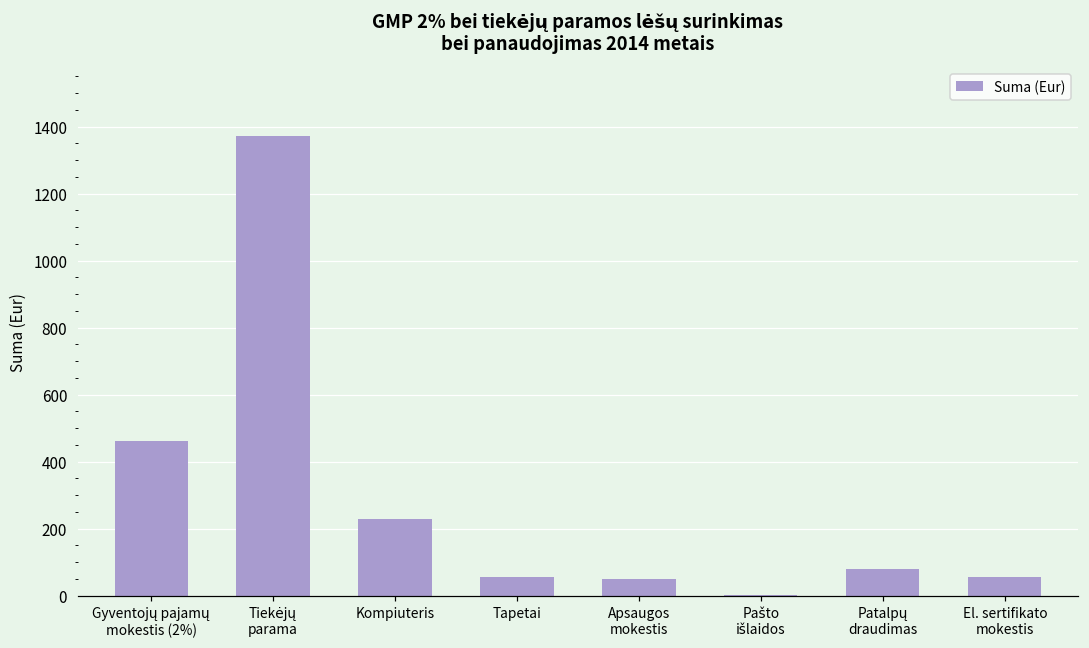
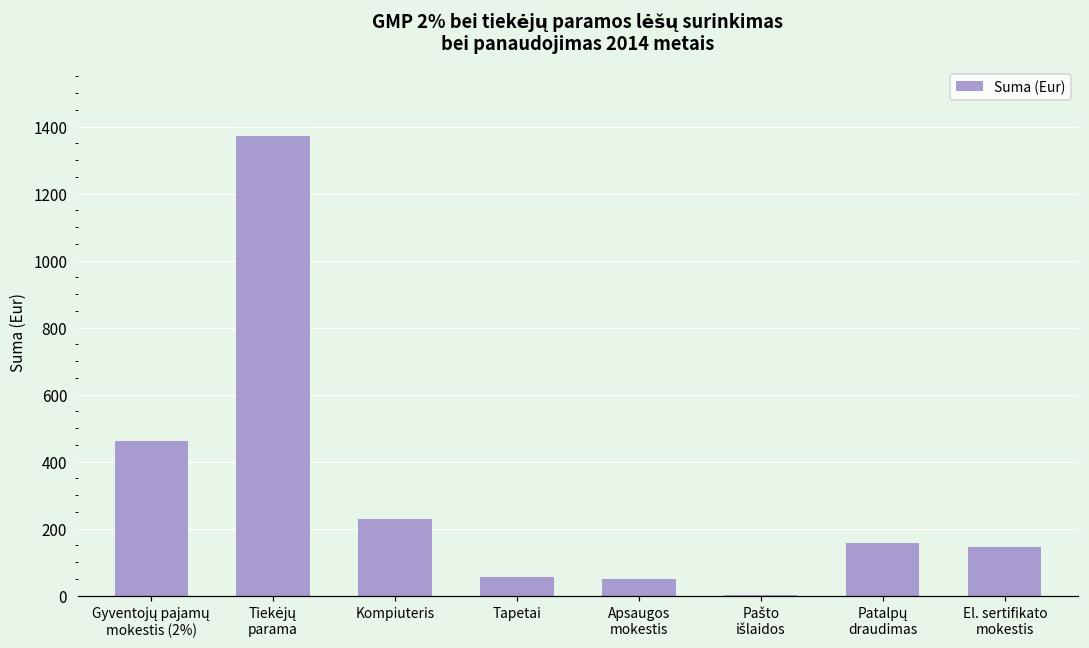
  {
    "Gyventojų pajamų mokestis (2%)": 460,
    "Tiekėjų parama": 1370,
    "Kompiuteris": 230,
    "Tapetai": 60,
    "Apsaugos mokestis": 50,
-   "Patalpų draudimas": 80,
-   "El. sertifikato mokestis": 60
+   "Patalpų draudimas": 160,
+   "El. sertifikato mokestis": 140
  }
